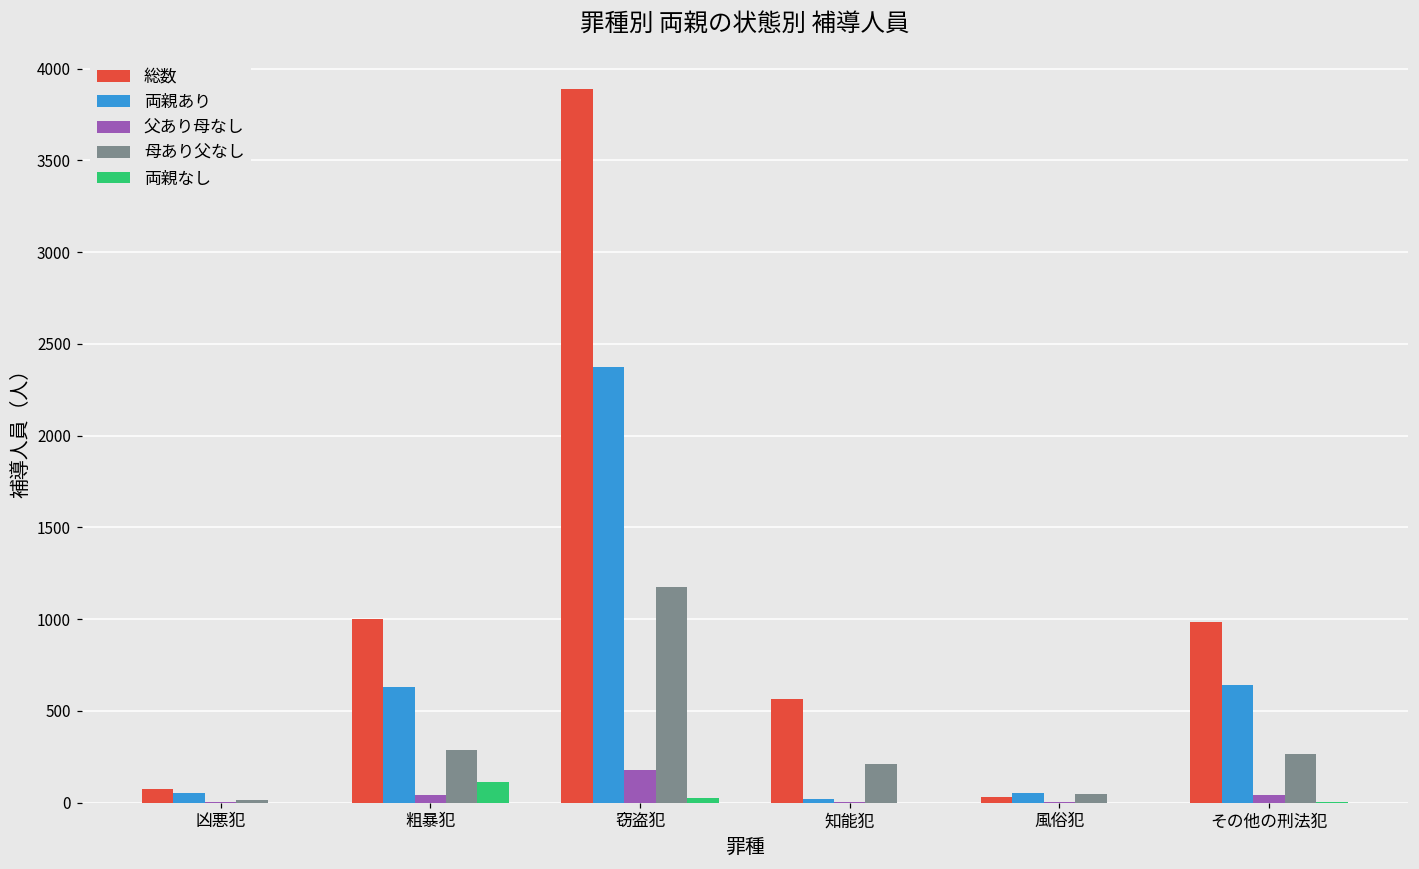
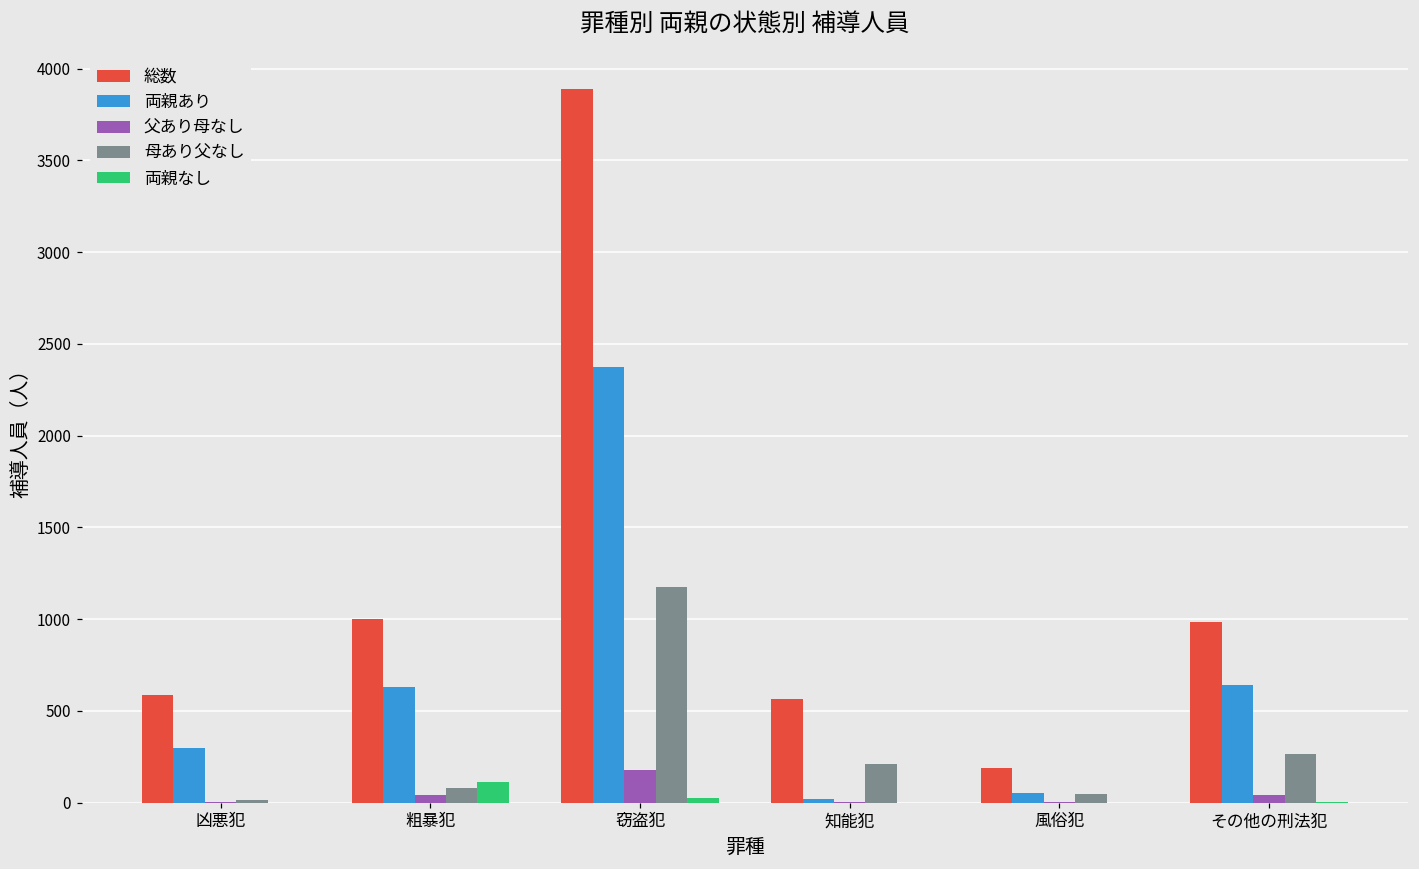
  {
    "総数": {
-     "凶悪犯": 70,
+     "凶悪犯": 590,
      "粗暴犯": 1000,
      "窃盗犯": 3890,
      "知能犯": 560,
-     "風俗犯": 30,
+     "風俗犯": 190,
      "その他の刑法犯": 980
    },
    "両親あり": {
-     "凶悪犯": 50,
+     "凶悪犯": 300,
      "粗暴犯": 630,
      "窃盗犯": 2380,
      "知能犯": 20,
      "風俗犯": 60,
      "その他の刑法犯": 640
    },
    "父あり母なし": {
      "粗暴犯": 40,
      "窃盗犯": 180,
      "その他の刑法犯": 40
    },
    "母あり父なし": {
-     "粗暴犯": 290,
+     "粗暴犯": 80,
      "窃盗犯": 1170,
      "知能犯": 210,
      "風俗犯": 50,
      "その他の刑法犯": 270
    },
    "両親なし": {
      "粗暴犯": 120,
      "窃盗犯": 30,
      "知能犯": 0
    }
  }
